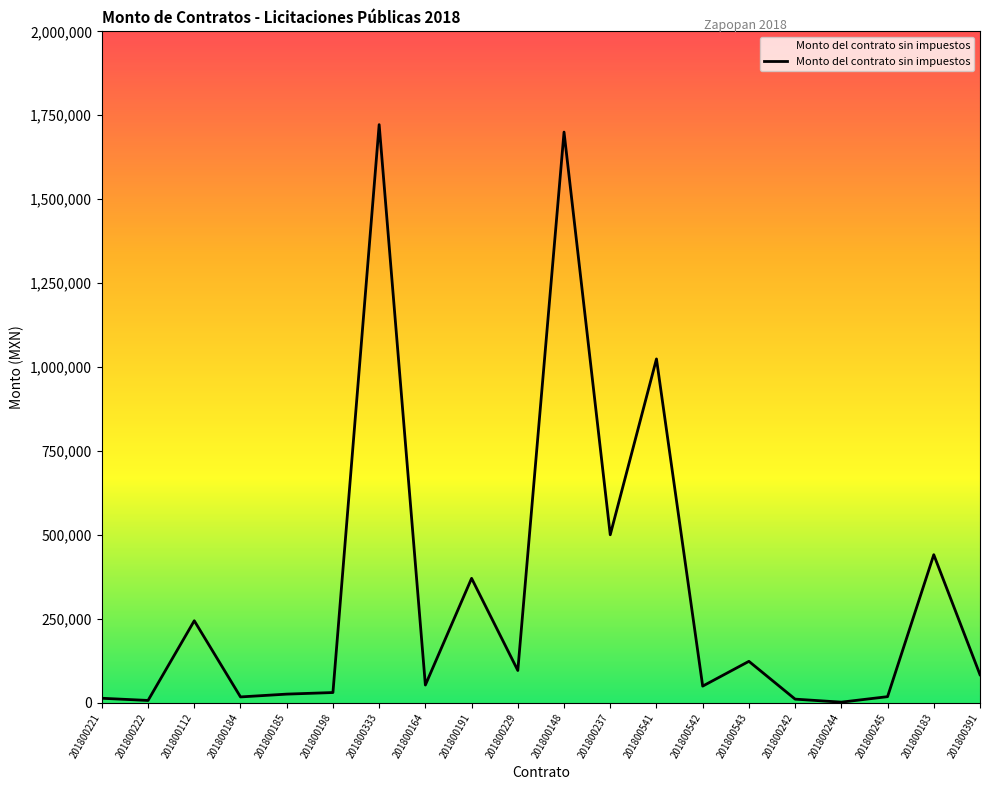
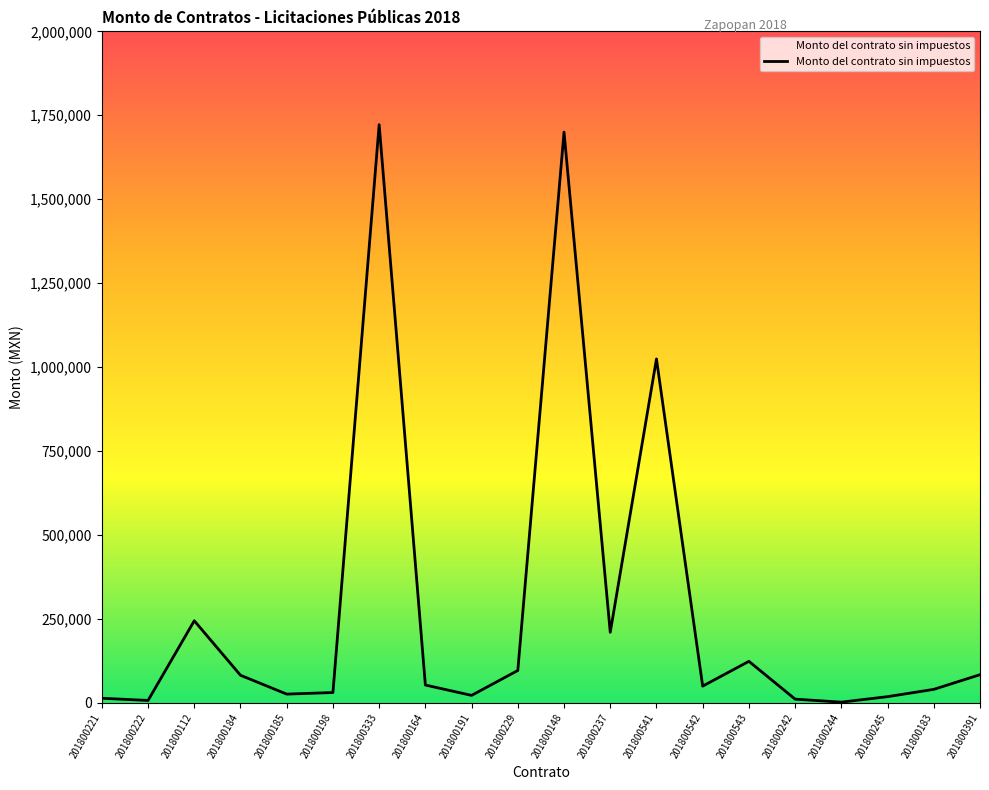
  {
    "201800221": "10,000",
    "201800222": "10,000",
    "201800112": "240,000",
-   "201800184": "20,000",
+   "201800184": "80,000",
    "201800185": "30,000",
    "201800198": "30,000",
    "201800333": "1,720,000",
    "201800164": "50,000",
-   "201800191": "370,000",
+   "201800191": "20,000",
    "201800229": "100,000",
    "201800148": "1,700,000",
-   "201800237": "500,000",
+   "201800237": "210,000",
    "201800541": "1,020,000",
    "201800542": "50,000",
    "201800543": "120,000",
    "201800242": "10,000",
    "201800244": "0",
    "201800245": "20,000",
-   "201800183": "440,000",
+   "201800183": "40,000",
    "201800391": "80,000"
  }
